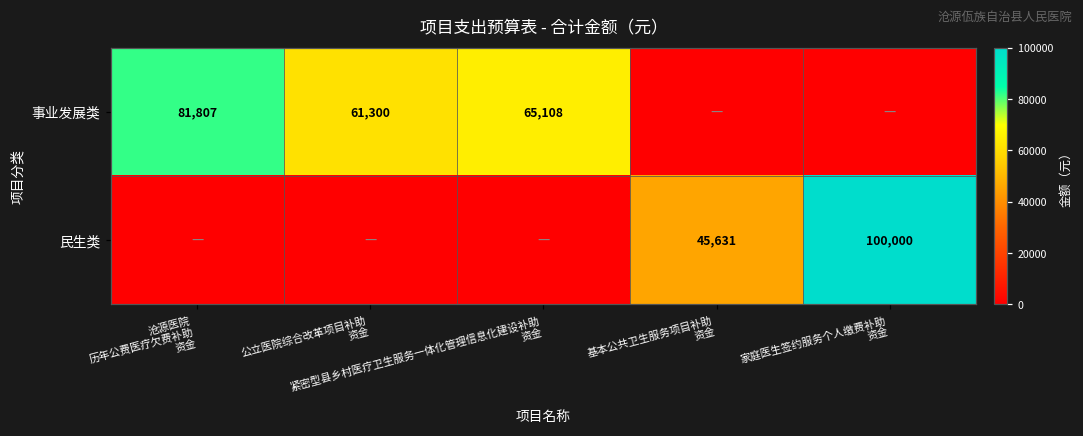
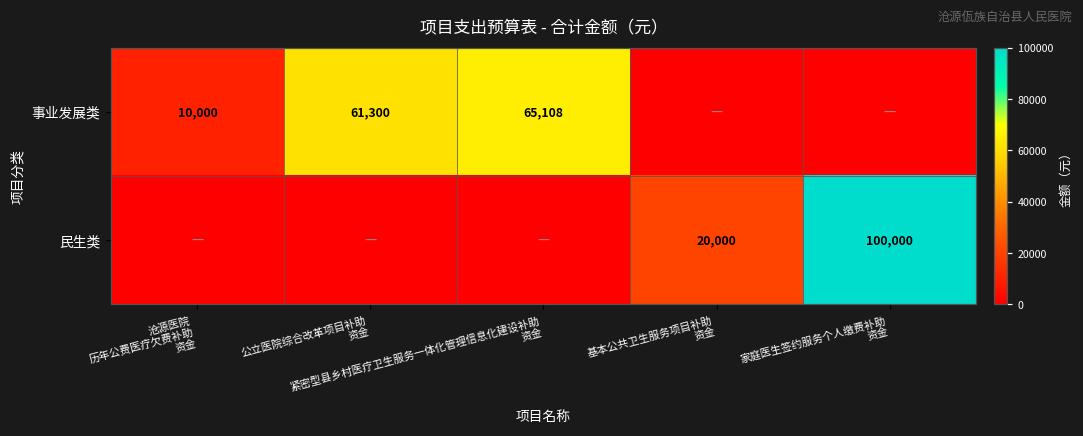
  {
    "事业发展类": {
-     "沧源医院 历年公费医疗欠费补助 资金": "81,807",
+     "沧源医院 历年公费医疗欠费补助 资金": "10,000",
      "公立医院综合改革项目补助 资金": "61,300",
      "紧密型县乡村医疗卫生服务一体化管理信息化建设补助 资金": "65,108"
    },
    "民生类": {
-     "基本公共卫生服务项目补助 资金": "45,631",
+     "基本公共卫生服务项目补助 资金": "20,000",
      "家庭医生签约服务个人缴费补助 资金": "100,000"
    }
  }
